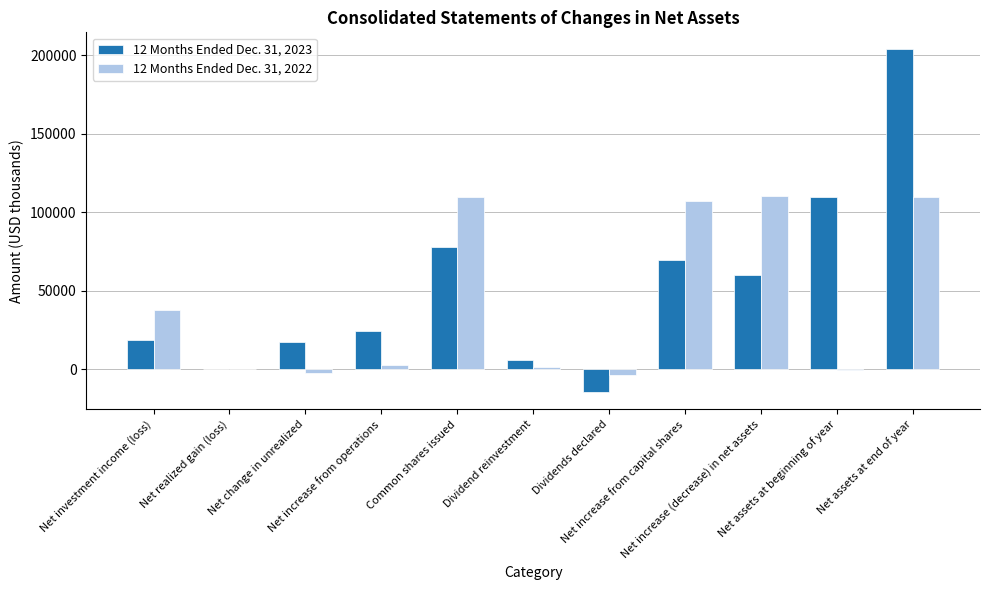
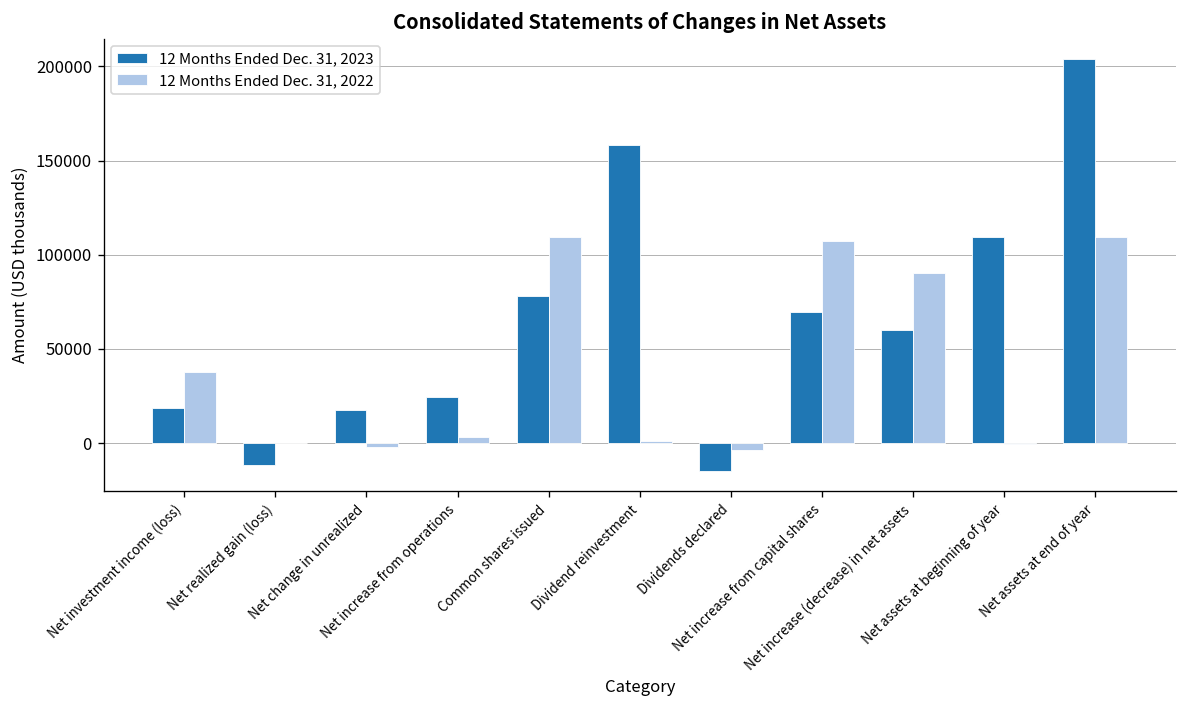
  {
    "12 Months Ended Dec. 31, 2023": {
      "Net investment income (loss)": 19000,
-     "Net realized gain (loss)": 0,
+     "Net realized gain (loss)": -12000,
      "Net change in unrealized": 18000,
      "Net increase from operations": 25000,
      "Common shares issued": 78000,
-     "Dividend reinvestment": 6000,
+     "Dividend reinvestment": 158000,
      "Dividends declared": -15000,
      "Net increase from capital shares": 69000,
      "Net increase (decrease) in net assets": 60000,
      "Net assets at beginning of year": 110000,
      "Net assets at end of year": 204000
    },
    "12 Months Ended Dec. 31, 2022": {
      "Net investment income (loss)": 38000,
      "Net change in unrealized": -2000,
      "Net increase from operations": 3000,
      "Common shares issued": 110000,
      "Dividends declared": -4000,
      "Net increase from capital shares": 107000,
-     "Net increase (decrease) in net assets": 110000,
+     "Net increase (decrease) in net assets": 91000,
      "Net assets at end of year": 110000
    }
  }
